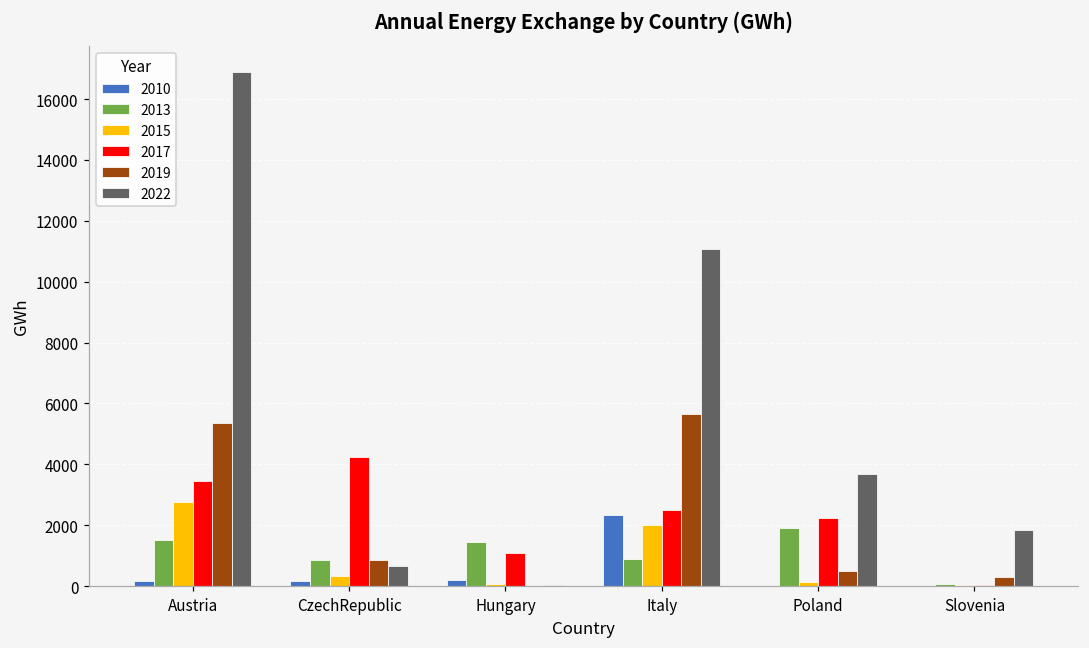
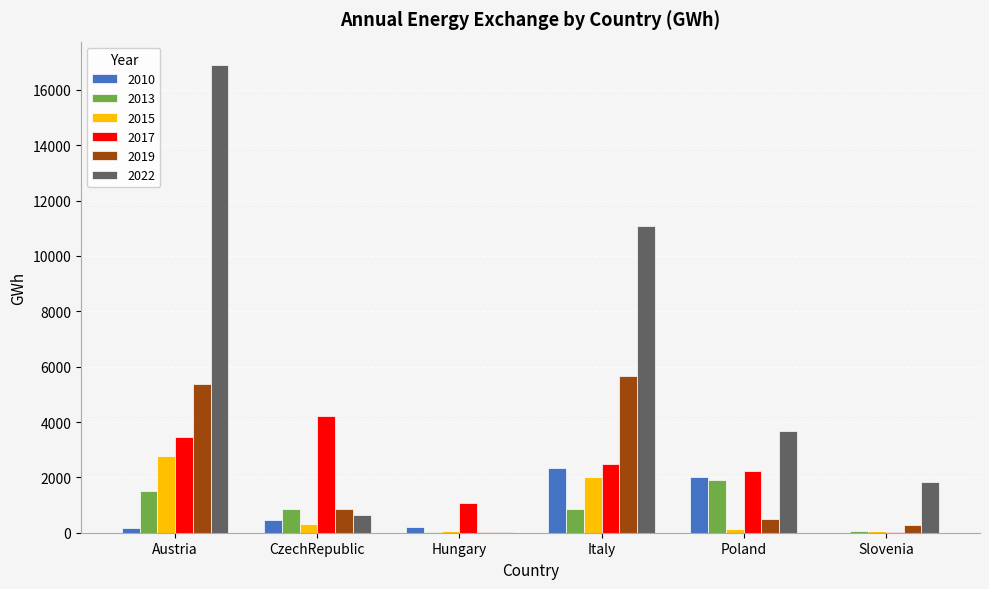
  {
    "2010": {
      "Austria": 200,
-     "CzechRepublic": 200,
+     "CzechRepublic": 500,
      "Hungary": 200,
      "Italy": 2300,
-     "Poland": 0,
+     "Poland": 2000,
      "Slovenia": 0
    },
    "2013": {
      "Austria": 1500,
      "CzechRepublic": 900,
-     "Hungary": 1500,
+     "Hungary": 0,
      "Italy": 900,
      "Poland": 1900
    },
    "2015": {
      "Austria": 2800,
      "CzechRepublic": 300,
      "Italy": 2000,
      "Poland": 100
    },
    "2017": {
      "Austria": 3500,
      "CzechRepublic": 4200,
      "Hungary": 1100,
      "Italy": 2500,
      "Poland": 2200
    },
    "2019": {
      "Austria": 5400,
      "CzechRepublic": 900,
      "Italy": 5700,
      "Poland": 500,
      "Slovenia": 300
    },
    "2022": {
      "Austria": 16900,
      "CzechRepublic": 600,
      "Italy": 11100,
      "Poland": 3700,
      "Slovenia": 1800
    }
  }
